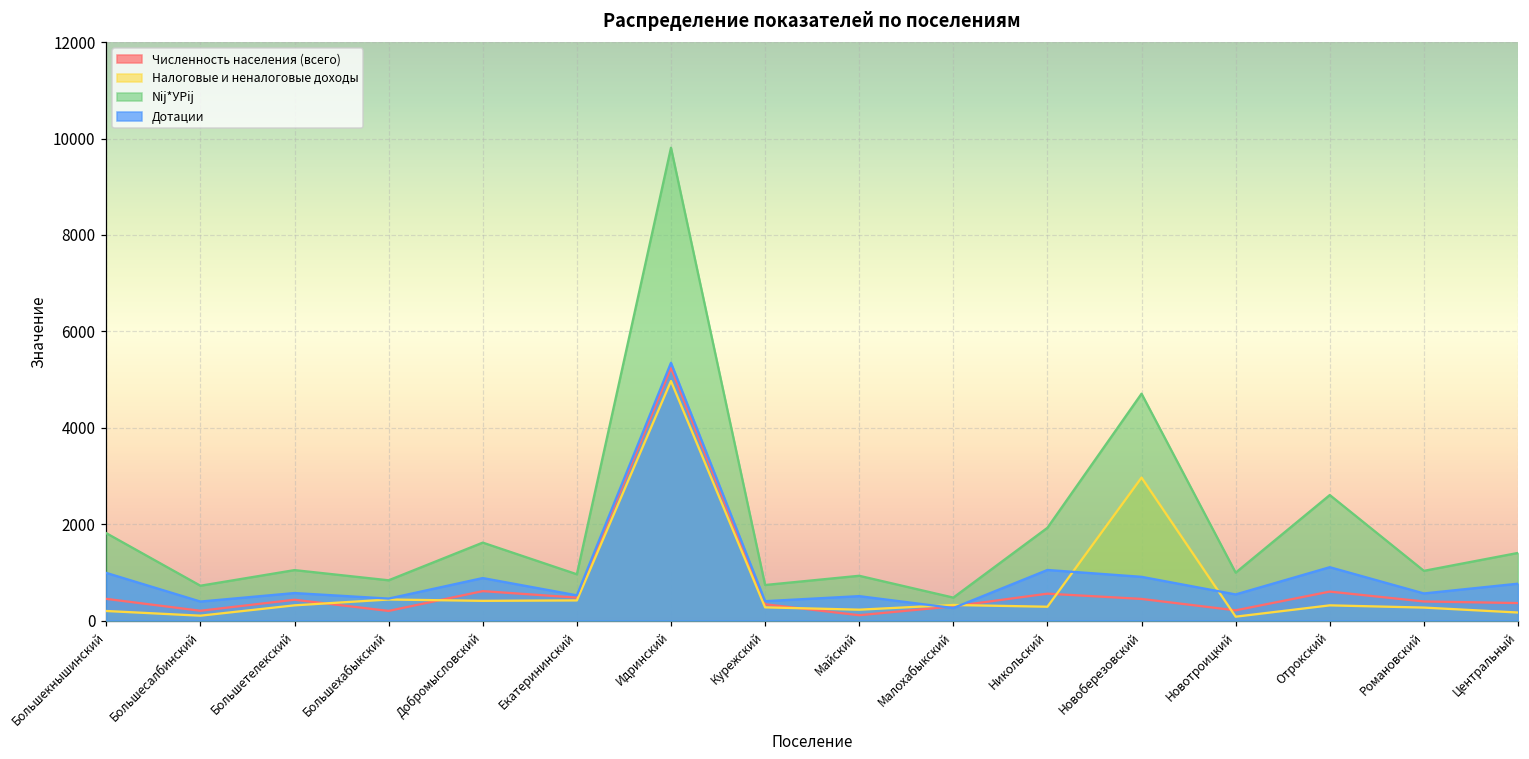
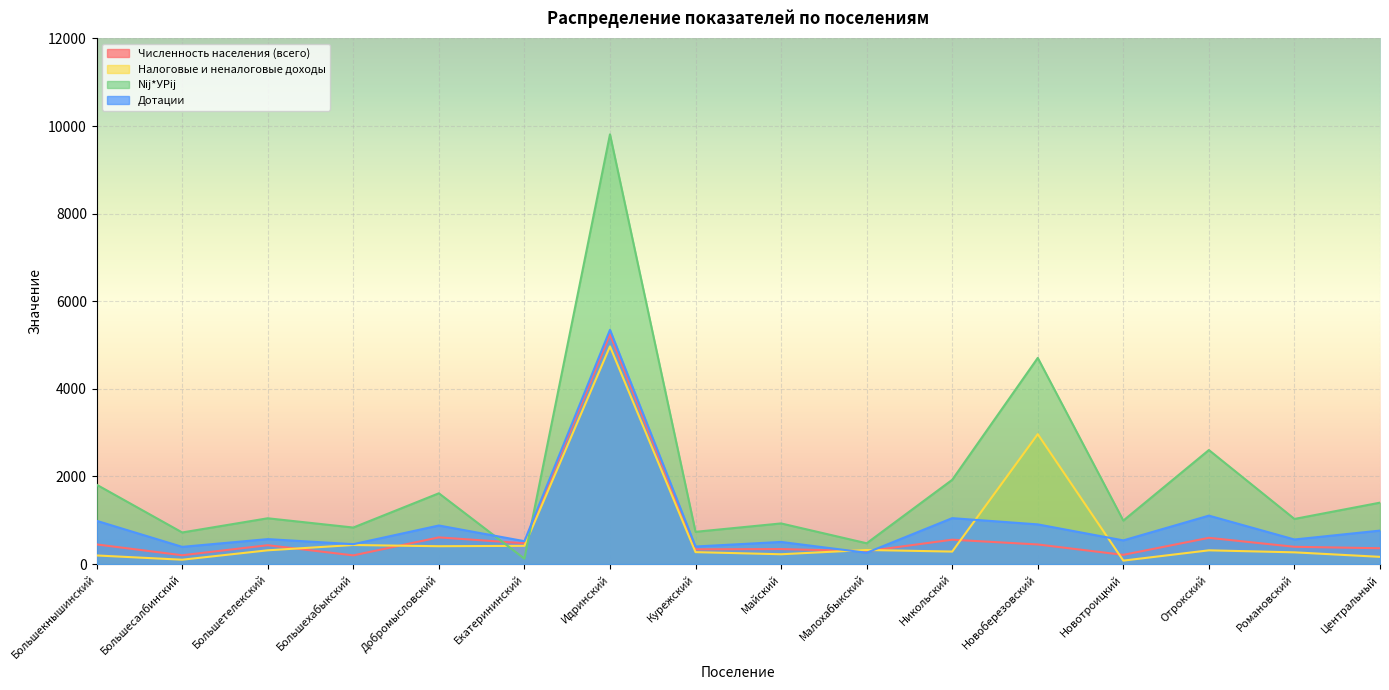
  {
    "Численность населения (всего)": {
      "Большекнышинский": 400,
      "Большесалбинский": 200,
      "Большетелекский": 400,
      "Большехабыкский": 200,
      "Добромысловский": 600,
      "Идринский": 5200,
      "Курежский": 300,
-     "Майский": 100,
+     "Майский": 300,
      "Никольский": 600,
      "Новоберезовский": 400,
      "Новотроицкий": 200,
      "Отрокский": 600,
      "Романовский": 400,
      "Центральный": 400
    },
    "Налоговые и неналоговые доходы": {
      "Большекнышинский": 200,
      "Большесалбинский": 100,
      "Большетелекский": 300,
      "Добромысловский": 400,
      "Идринский": 5000,
      "Курежский": 300,
      "Майский": 200,
      "Никольский": 300,
      "Новоберезовский": 3000,
      "Новотроицкий": 100,
      "Отрокский": 300,
      "Романовский": 300,
      "Центральный": 200
    },
    "Nij*УРij": {
      "Большекнышинский": 1800,
      "Большесалбинский": 700,
      "Большетелекский": 1000,
      "Большехабыкский": 800,
      "Добромысловский": 1600,
-     "Екатерининский": 1000,
+     "Екатерининский": 100,
      "Идринский": 9800,
      "Курежский": 700,
      "Майский": 900,
      "Малохабыкский": 500,
      "Никольский": 1900,
      "Новоберезовский": 4700,
      "Новотроицкий": 1000,
      "Отрокский": 2600,
      "Романовский": 1000,
      "Центральный": 1400
    },
    "Дотации": {
      "Большекнышинский": 1000,
      "Большесалбинский": 400,
      "Большетелекский": 600,
      "Добромысловский": 900,
      "Идринский": 5300,
      "Курежский": 400,
      "Майский": 500,
      "Никольский": 1000,
      "Новоберезовский": 900,
      "Новотроицкий": 500,
      "Отрокский": 1100,
      "Романовский": 600,
      "Центральный": 800
    }
  }
